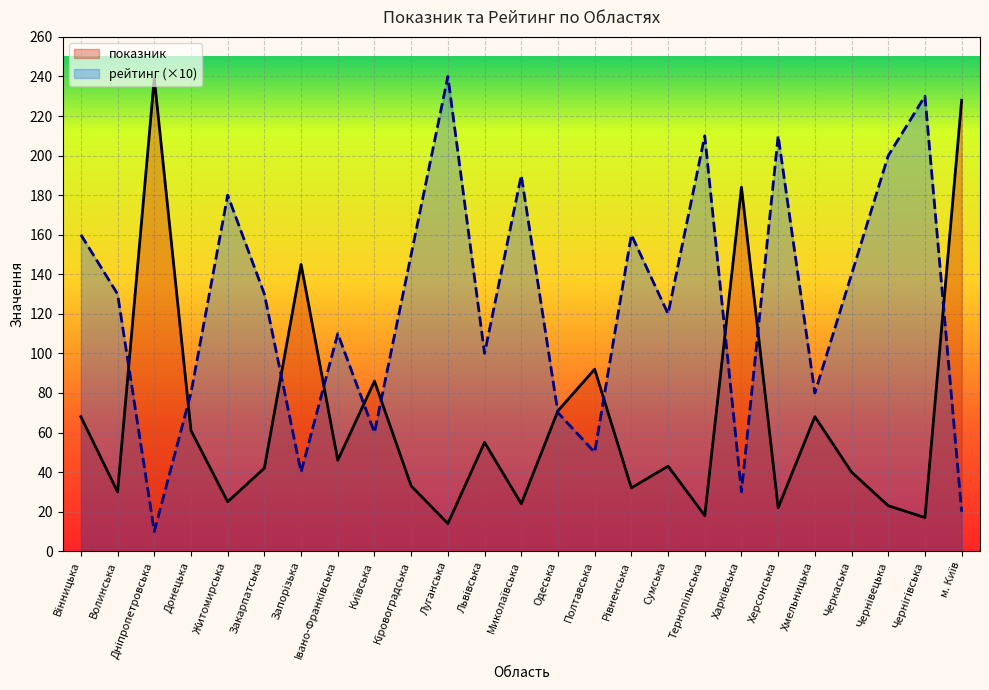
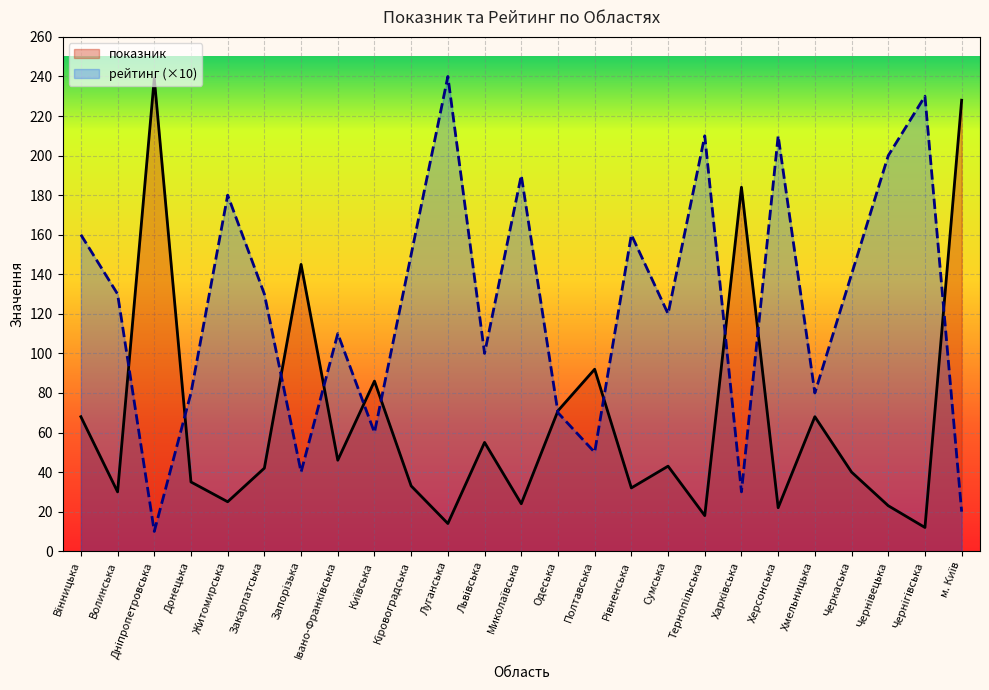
  {
    "показник": {
      "Вінницька": 68,
      "Волинська": 30,
-     "Донецька": 61,
+     "Донецька": 35,
      "Житомирська": 25,
      "Закарпатська": 42,
      "Запорізька": 145,
      "Івано-Франківська": 46,
      "Київська": 86,
      "Кіровоградська": 33,
      "Луганська": 14,
      "Львівська": 55,
      "Миколаївська": 24,
      "Полтавська": 92,
      "Рівненська": 32,
      "Сумська": 43,
      "Тернопільська": 18,
      "Харківська": 184,
      "Херсонська": 22,
      "Хмельницька": 68,
      "Черкаська": 40,
      "Чернівецька": 23,
-     "Чернігівська": 17,
+     "Чернігівська": 12,
      "м. Київ": 228
    },
    "рейтинг (×10)": {
      "Вінницька": 160,
      "Волинська": 130,
      "Дніпропетровська": 10,
      "Донецька": 80,
      "Житомирська": 180,
      "Закарпатська": 130,
      "Запорізька": 40,
      "Івано-Франківська": 110,
      "Київська": 60,
      "Кіровоградська": 150,
      "Луганська": 240,
      "Львівська": 100,
      "Миколаївська": 190,
      "Полтавська": 50,
      "Рівненська": 160,
      "Сумська": 120,
      "Тернопільська": 210,
      "Харківська": 30,
      "Херсонська": 210,
      "Хмельницька": 80,
      "Черкаська": 140,
      "Чернівецька": 200,
      "Чернігівська": 230,
      "м. Київ": 20
    }
  }
